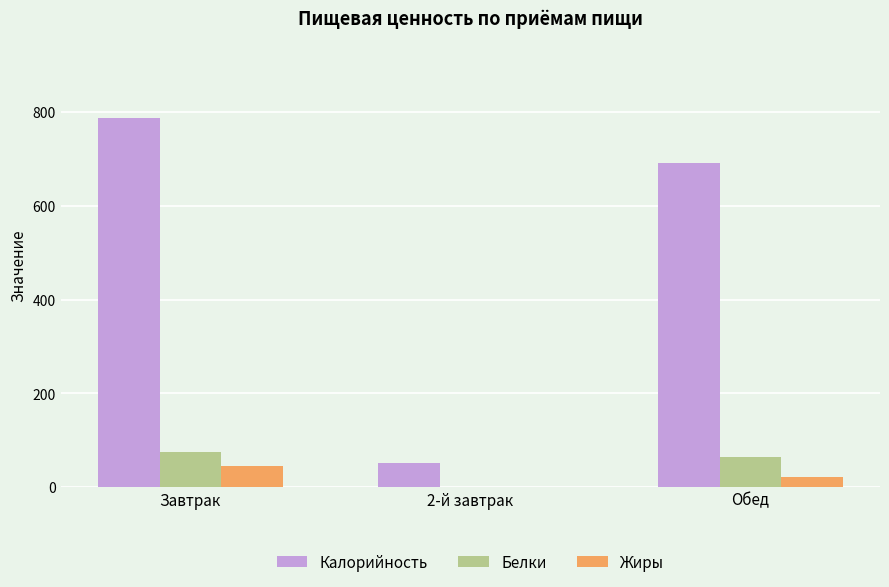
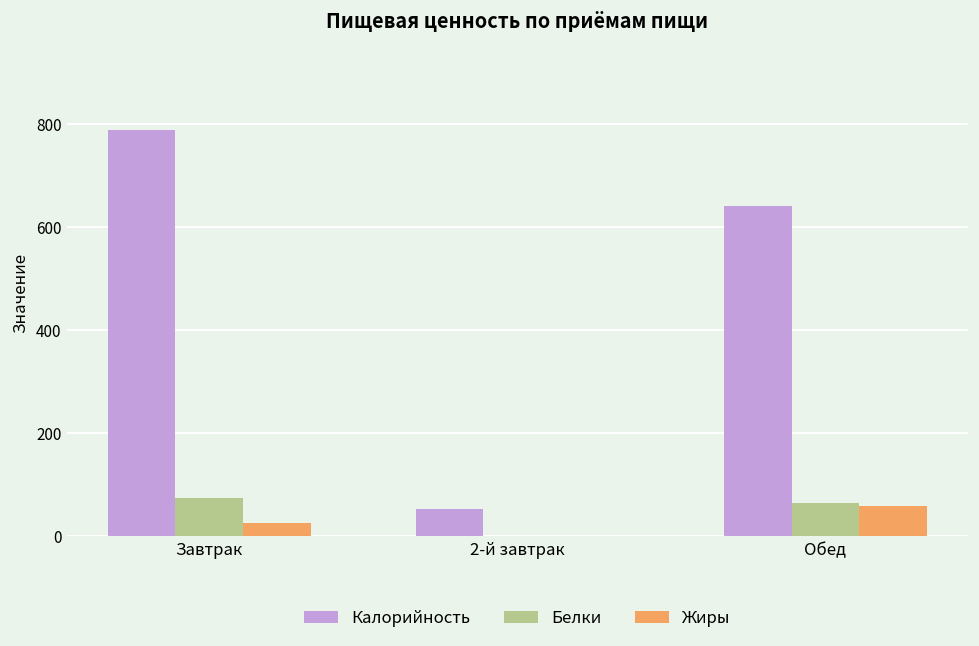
  {
    "Калорийность": {
      "Завтрак": 790,
      "2-й завтрак": 50,
-     "Обед": 690
+     "Обед": 640
    },
    "Белки": {
      "Завтрак": 70,
      "Обед": 60
    },
    "Жиры": {
-     "Завтрак": 40,
-     "Обед": 20
+     "Завтрак": 20,
+     "Обед": 60
    }
  }
